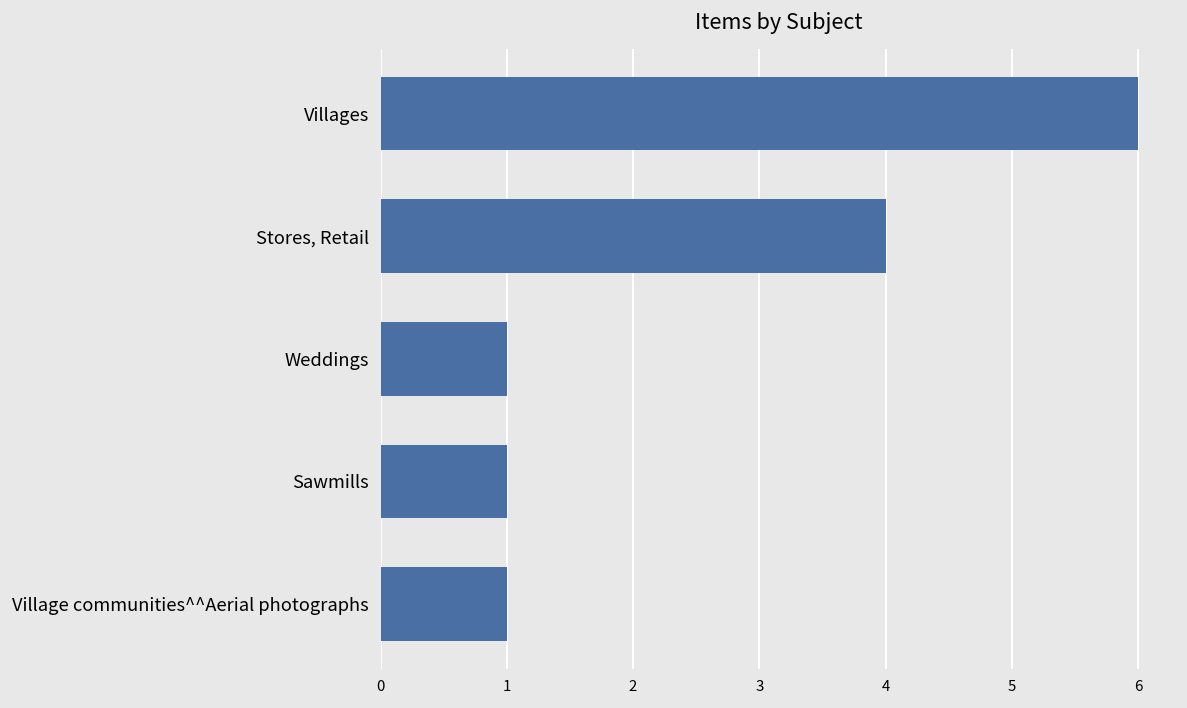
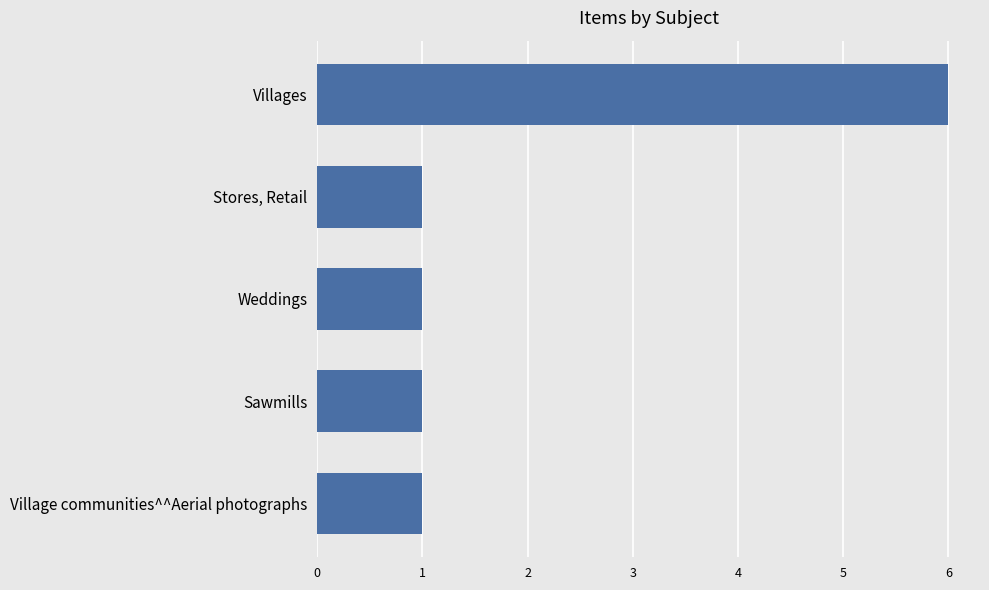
  {
    "Villages": 6,
-   "Stores, Retail": 4,
+   "Stores, Retail": 1,
    "Weddings": 1,
    "Sawmills": 1,
    "Village communities^^Aerial photographs": 1
  }
